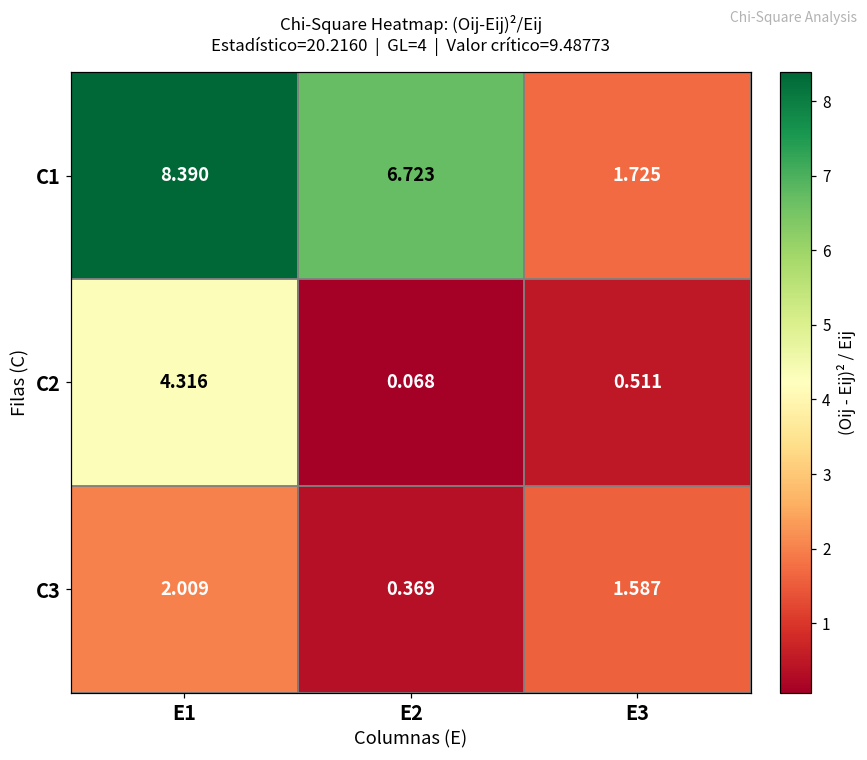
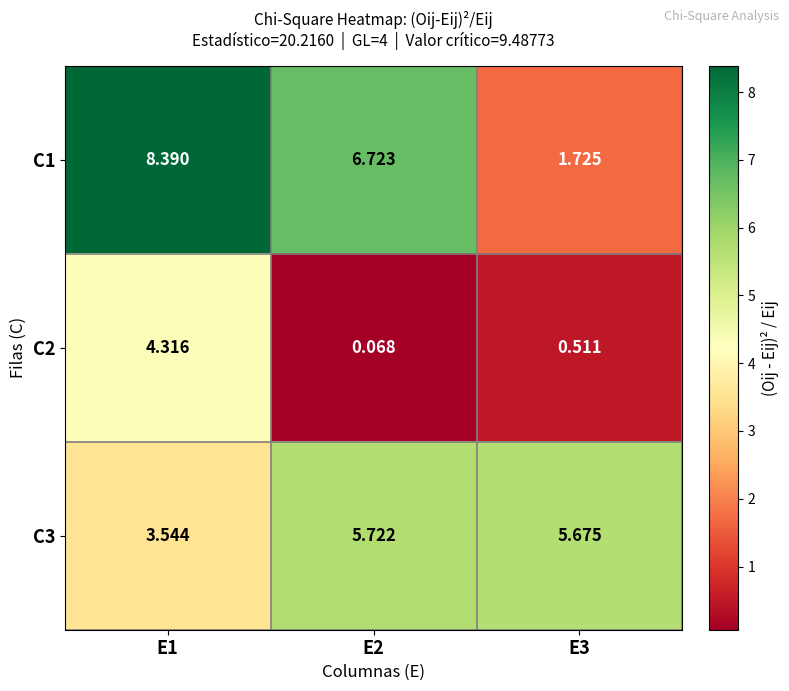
  {
    "C1": {
      "E1": 8.390,
      "E2": 6.723,
      "E3": 1.725
    },
    "C2": {
      "E1": 4.316,
      "E2": 0.068,
      "E3": 0.511
    },
    "C3": {
-     "E1": 2.009,
-     "E2": 0.369,
-     "E3": 1.587
+     "E1": 3.544,
+     "E2": 5.722,
+     "E3": 5.675
    }
  }
